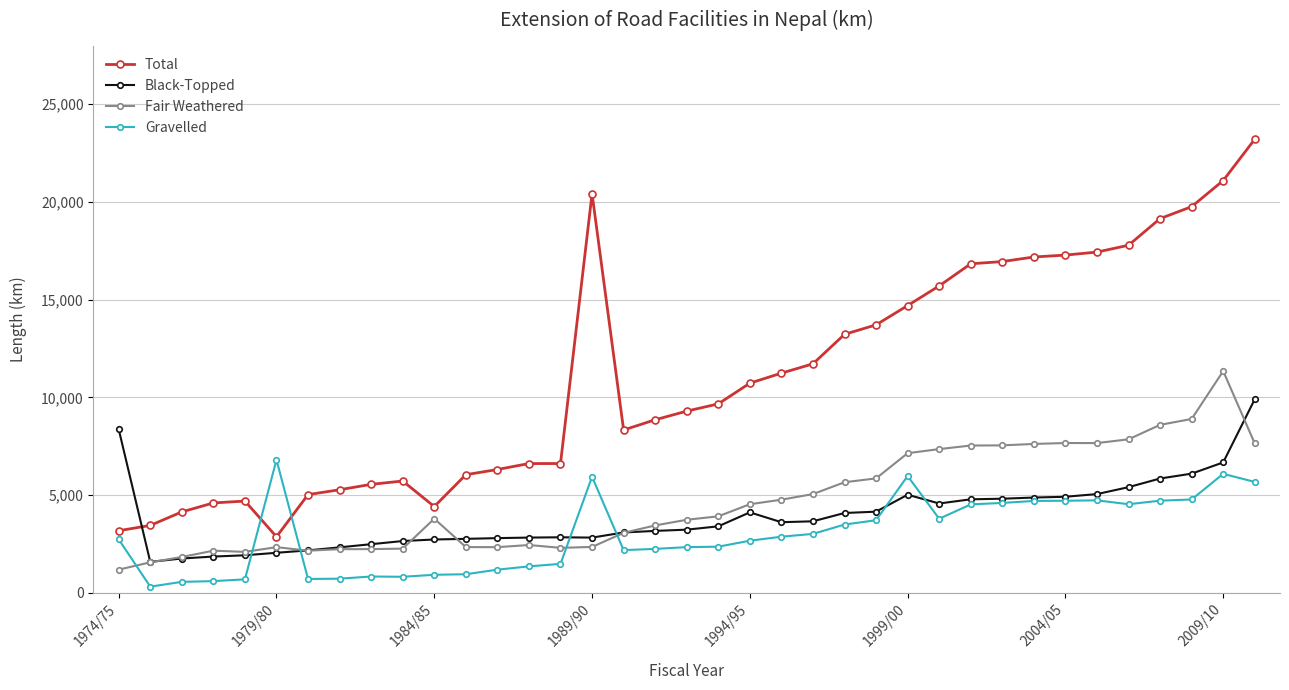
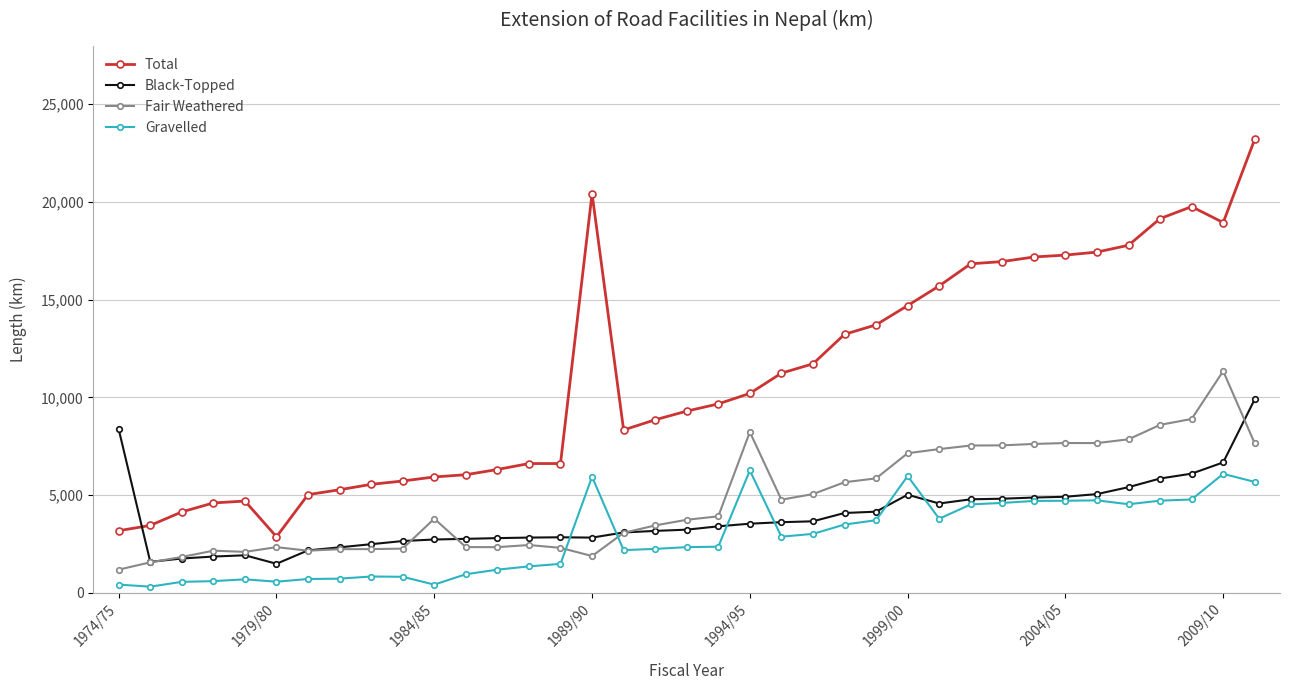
  {
    "Total": {
      "1974/75": "3,200",
      "1979/80": "2,900",
-     "1984/85": "4,400",
+     "1984/85": "5,900",
      "1989/90": "20,400",
-     "1994/95": "10,700",
+     "1994/95": "10,200",
      "1999/00": "14,700",
      "2004/05": "17,300",
-     "2009/10": "21,100"
+     "2009/10": "18,900"
    },
    "Black-Topped": {
      "1974/75": "8,400",
-     "1979/80": "2,000",
+     "1979/80": "1,500",
      "1984/85": "2,700",
      "1989/90": "2,800",
-     "1994/95": "4,100",
+     "1994/95": "3,500",
      "1999/00": "5,000",
      "2004/05": "4,900",
      "2009/10": "6,700"
    },
    "Fair Weathered": {
      "1974/75": "1,200",
      "1979/80": "2,300",
      "1984/85": "3,800",
-     "1989/90": "2,300",
-     "1994/95": "4,500",
+     "1989/90": "1,900",
+     "1994/95": "8,200",
      "1999/00": "7,100",
      "2004/05": "7,700",
      "2009/10": "11,300"
    },
    "Gravelled": {
-     "1974/75": "2,700",
-     "1979/80": "6,800",
-     "1984/85": "900",
+     "1974/75": "400",
+     "1979/80": "600",
+     "1984/85": "400",
      "1989/90": "5,900",
-     "1994/95": "2,700",
+     "1994/95": "6,300",
      "1999/00": "6,000",
      "2004/05": "4,700",
      "2009/10": "6,100"
    }
  }
